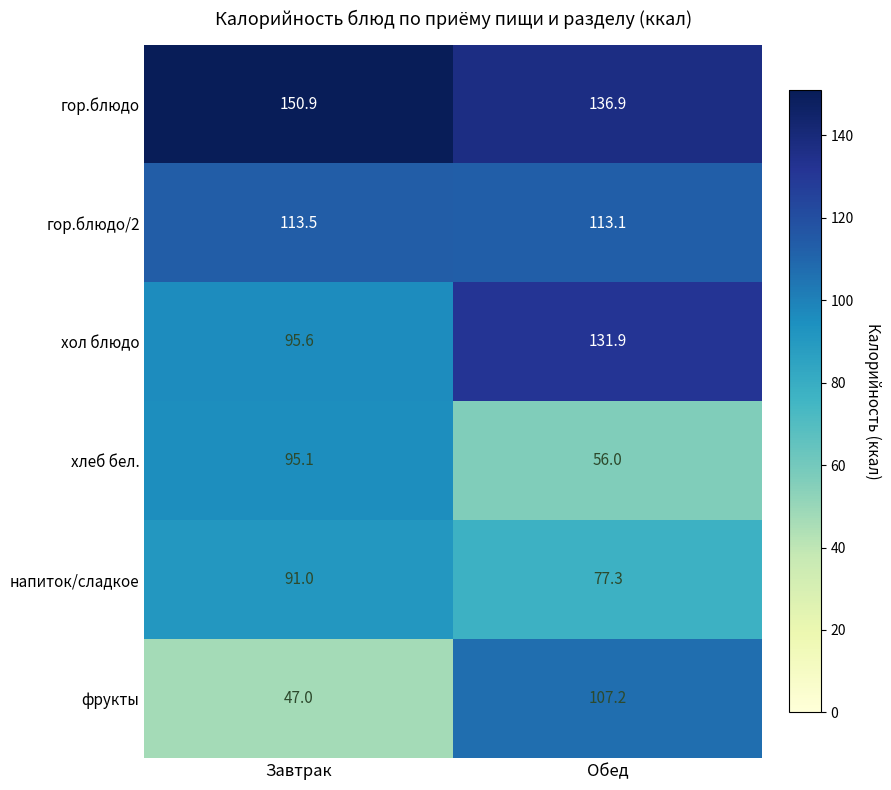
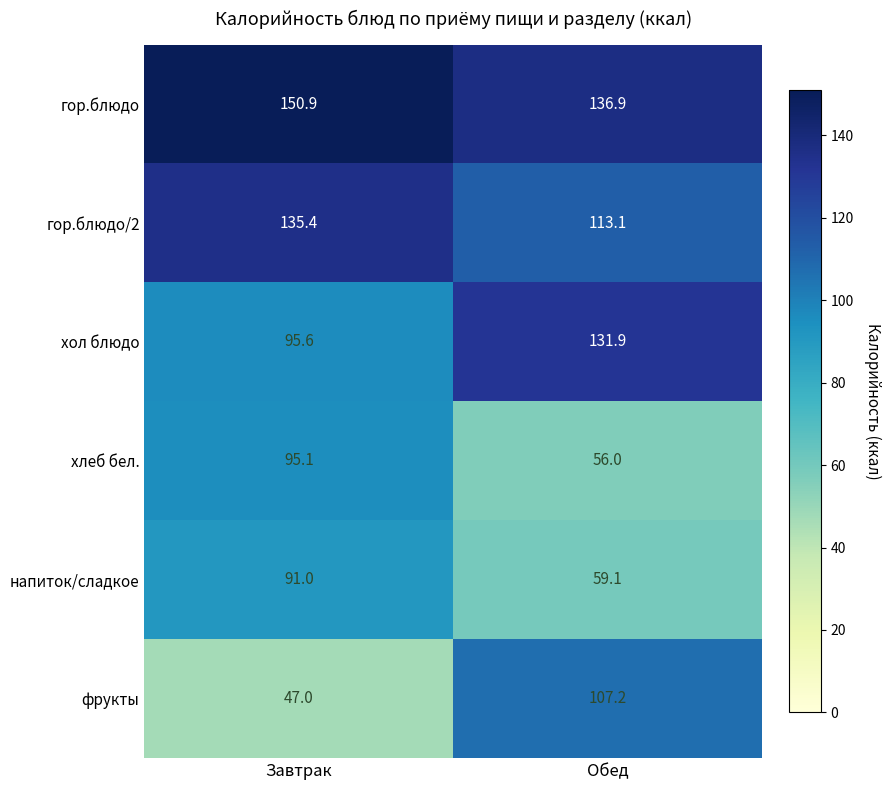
  {
    "гор.блюдо": {
      "Завтрак": 150.9,
      "Обед": 136.9
    },
    "гор.блюдо/2": {
-     "Завтрак": 113.5,
+     "Завтрак": 135.4,
      "Обед": 113.1
    },
    "хол блюдо": {
      "Завтрак": 95.6,
      "Обед": 131.9
    },
    "хлеб бел.": {
      "Завтрак": 95.1,
      "Обед": 56.0
    },
    "напиток/сладкое": {
      "Завтрак": 91.0,
-     "Обед": 77.3
+     "Обед": 59.1
    },
    "фрукты": {
      "Завтрак": 47.0,
      "Обед": 107.2
    }
  }
